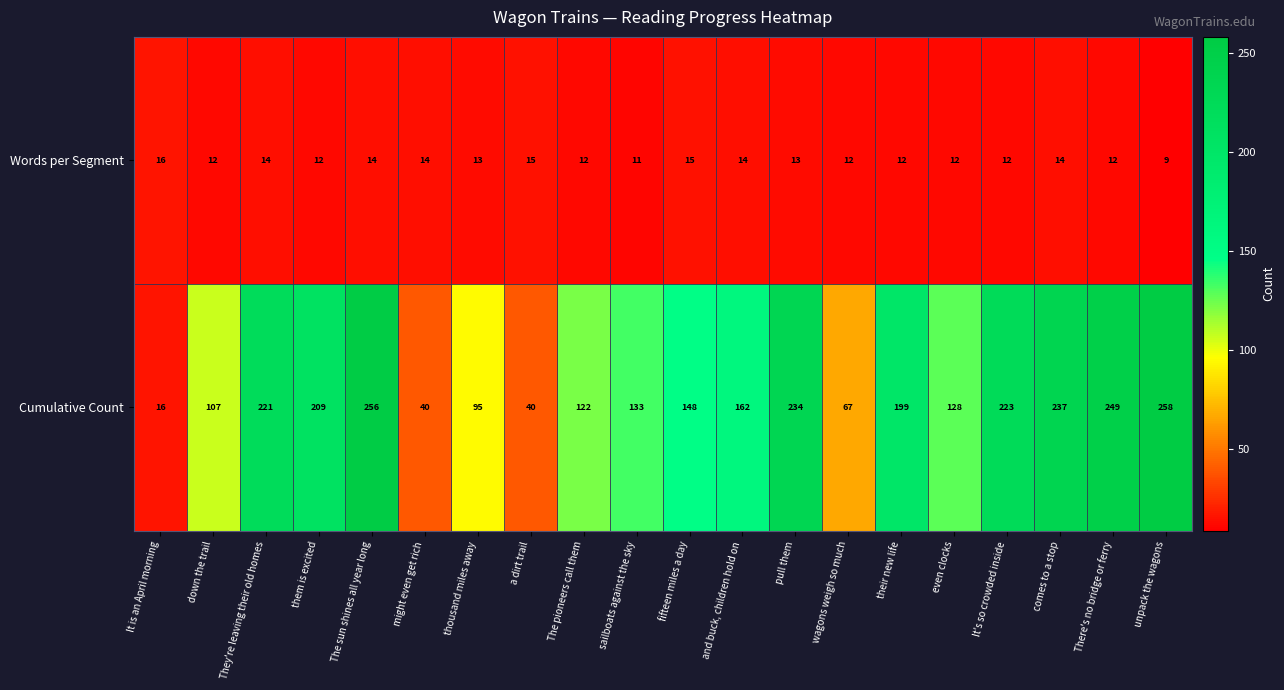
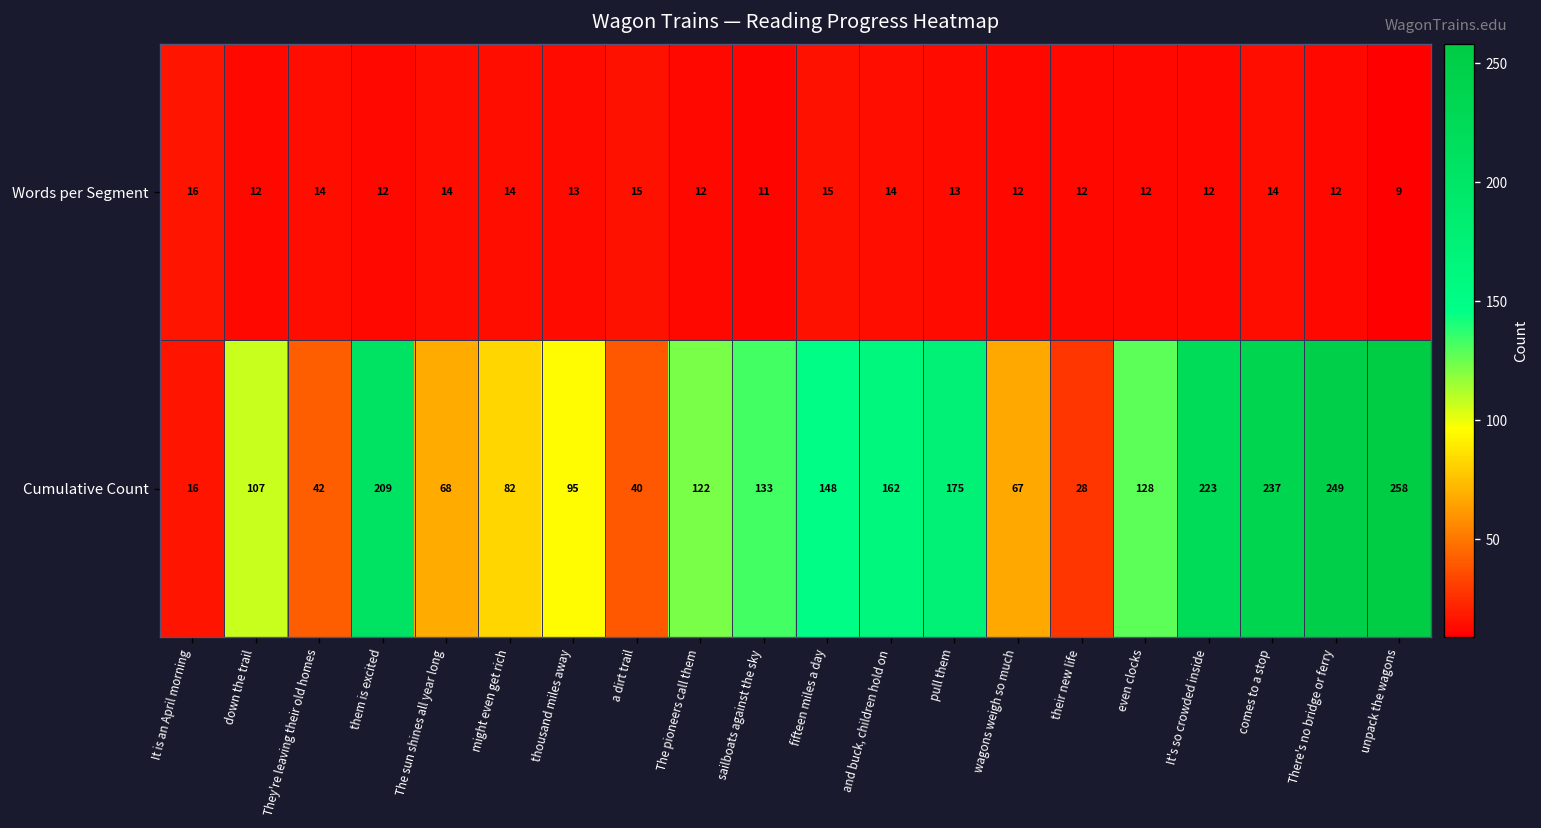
  {
    "Words per Segment": {
      "It is an April morning": 16,
      "down the trail": 12,
      "They're leaving their old homes": 14,
      "them is excited": 12,
      "The sun shines all year long": 14,
      "might even get rich": 14,
      "thousand miles away": 13,
      "a dirt trail": 15,
      "The pioneers call them": 12,
      "sailboats against the sky": 11,
      "fifteen miles a day": 15,
      "and buck, children hold on": 14,
      "pull them": 13,
      "wagons weigh so much": 12,
      "their new life": 12,
      "even clocks": 12,
      "It's so crowded inside": 12,
      "comes to a stop": 14,
      "There's no bridge or ferry": 12,
      "unpack the wagons": 9
    },
    "Cumulative Count": {
      "It is an April morning": 16,
      "down the trail": 107,
-     "They're leaving their old homes": 221,
+     "They're leaving their old homes": 42,
      "them is excited": 209,
-     "The sun shines all year long": 256,
-     "might even get rich": 40,
+     "The sun shines all year long": 68,
+     "might even get rich": 82,
      "thousand miles away": 95,
      "a dirt trail": 40,
      "The pioneers call them": 122,
      "sailboats against the sky": 133,
      "fifteen miles a day": 148,
      "and buck, children hold on": 162,
-     "pull them": 234,
+     "pull them": 175,
      "wagons weigh so much": 67,
-     "their new life": 199,
+     "their new life": 28,
      "even clocks": 128,
      "It's so crowded inside": 223,
      "comes to a stop": 237,
      "There's no bridge or ferry": 249,
      "unpack the wagons": 258
    }
  }
